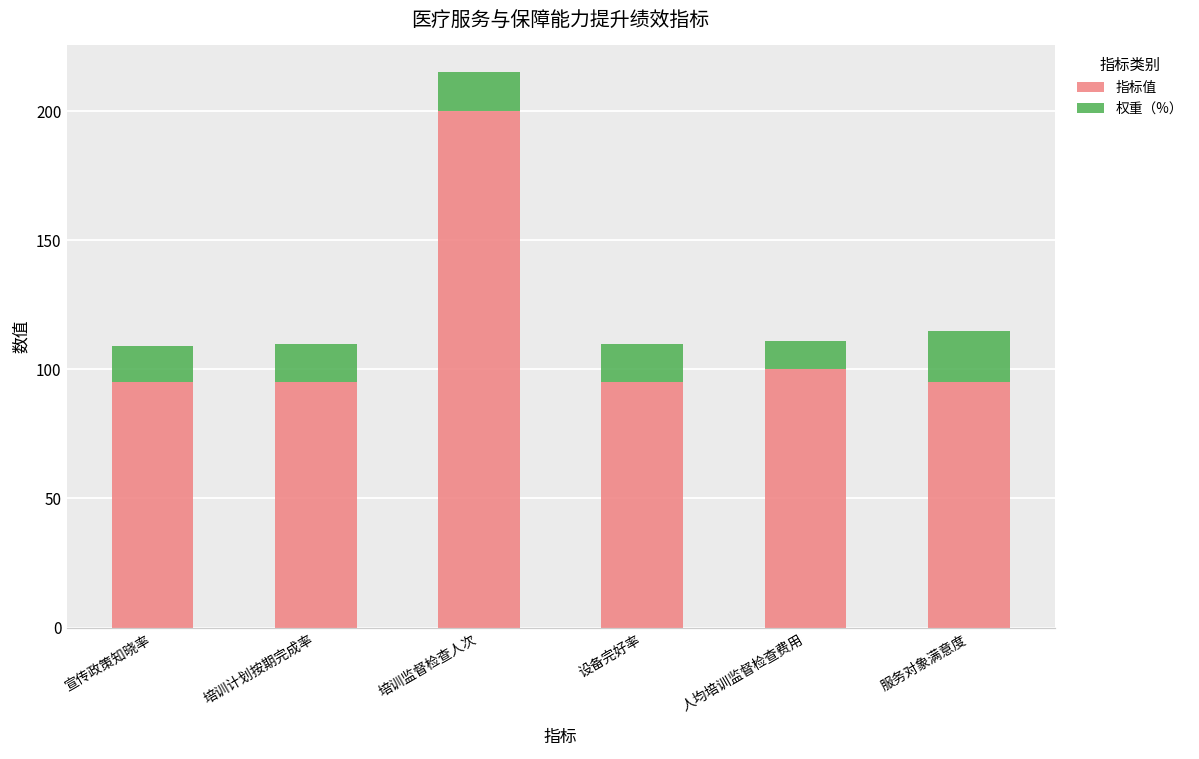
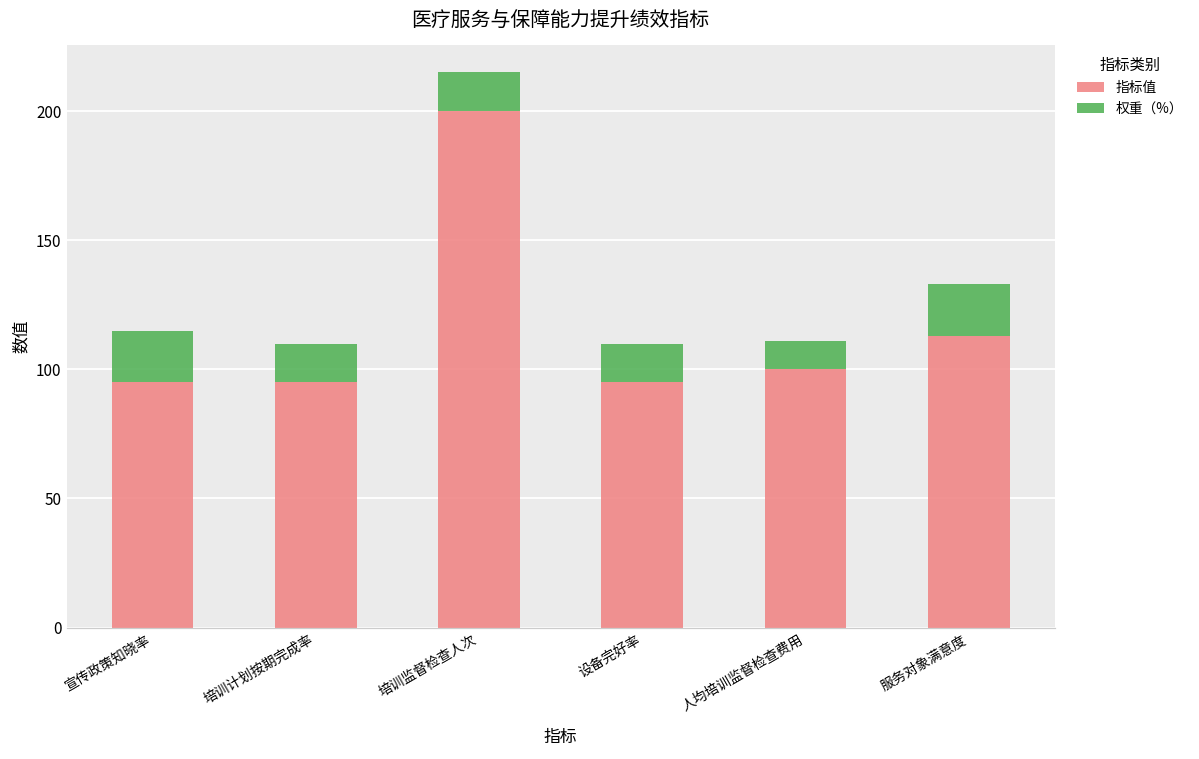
  {
    "指标值": {
      "宣传政策知晓率": 95,
      "培训计划按期完成率": 95,
      "培训监督检查人次": 200,
      "设备完好率": 95,
      "人均培训监督检查费用": 100,
-     "服务对象满意度": 95
+     "服务对象满意度": 113
    },
    "权重（%）": {
-     "宣传政策知晓率": 14,
+     "宣传政策知晓率": 20,
      "培训计划按期完成率": 15,
      "培训监督检查人次": 15,
      "设备完好率": 15,
      "人均培训监督检查费用": 11,
      "服务对象满意度": 20
    }
  }
